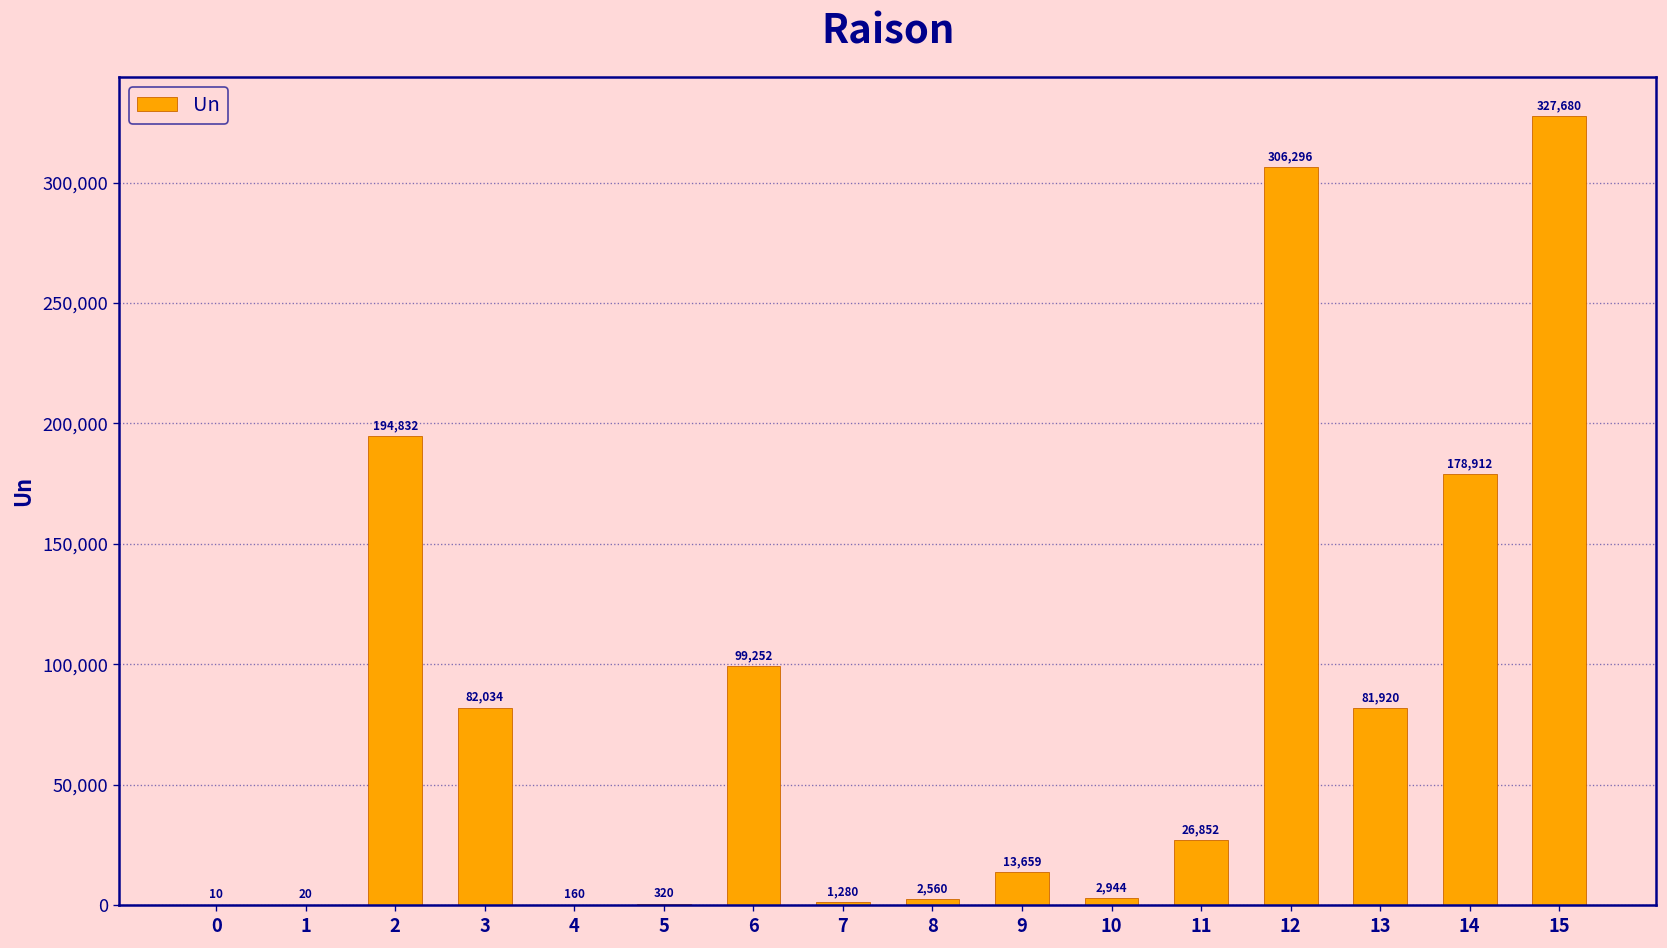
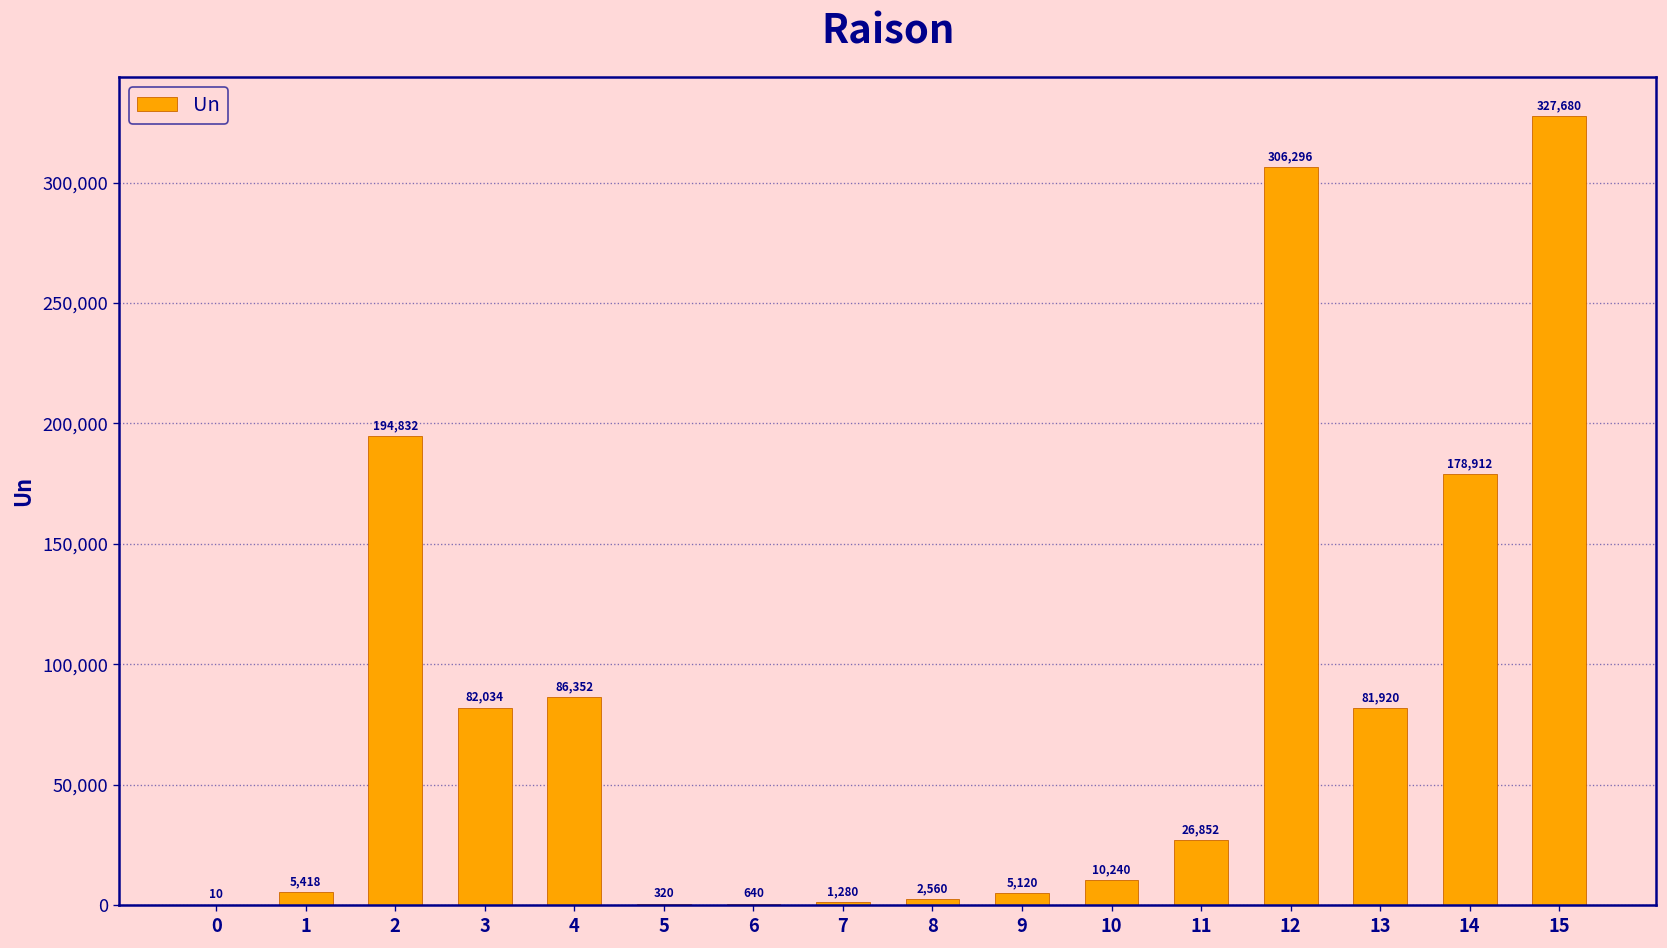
  {
    "0": "10",
-   "1": "20",
+   "1": "5,418",
    "2": "194,832",
    "3": "82,034",
-   "4": "160",
+   "4": "86,352",
    "5": "320",
-   "6": "99,252",
+   "6": "640",
    "7": "1,280",
    "8": "2,560",
-   "9": "13,659",
-   "10": "2,944",
+   "9": "5,120",
+   "10": "10,240",
    "11": "26,852",
    "12": "306,296",
    "13": "81,920",
    "14": "178,912",
    "15": "327,680"
  }
